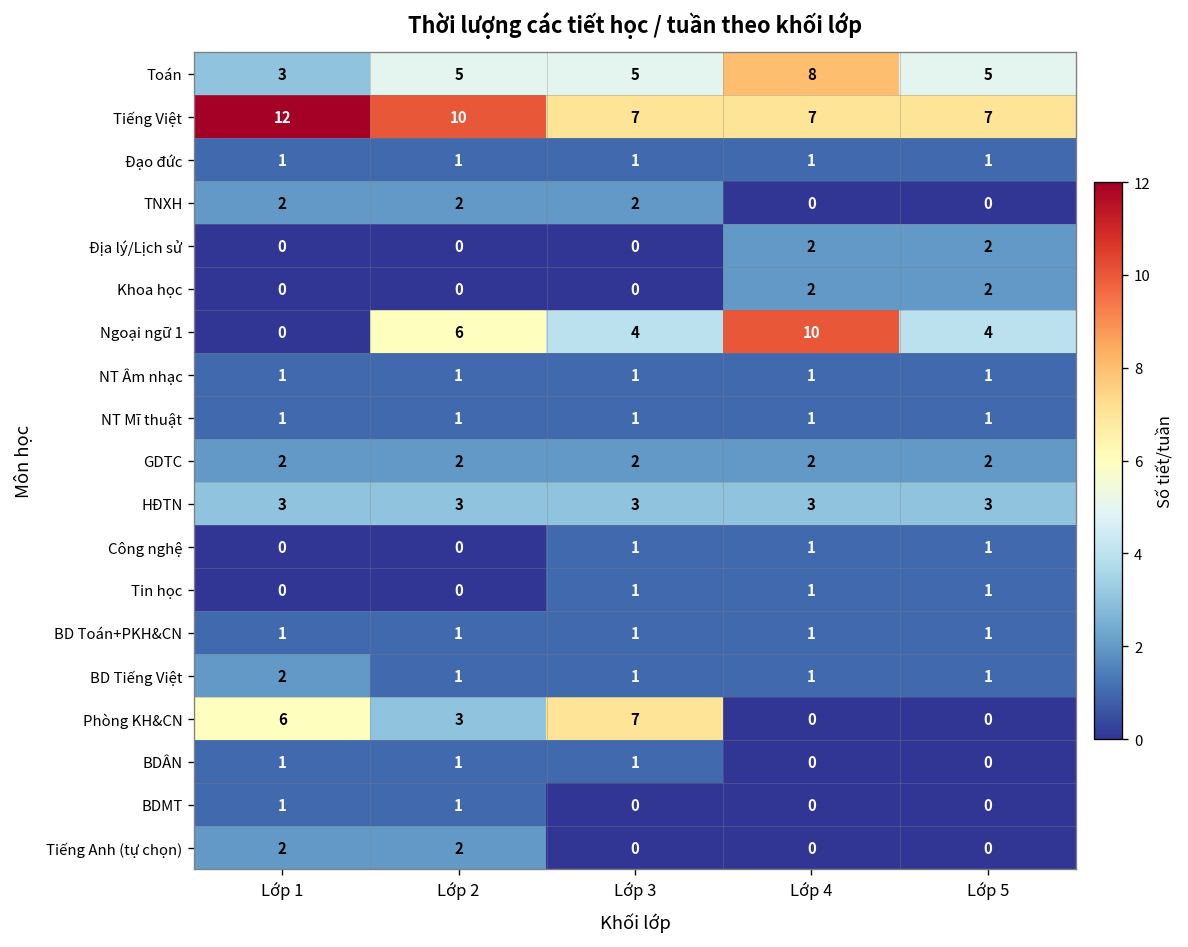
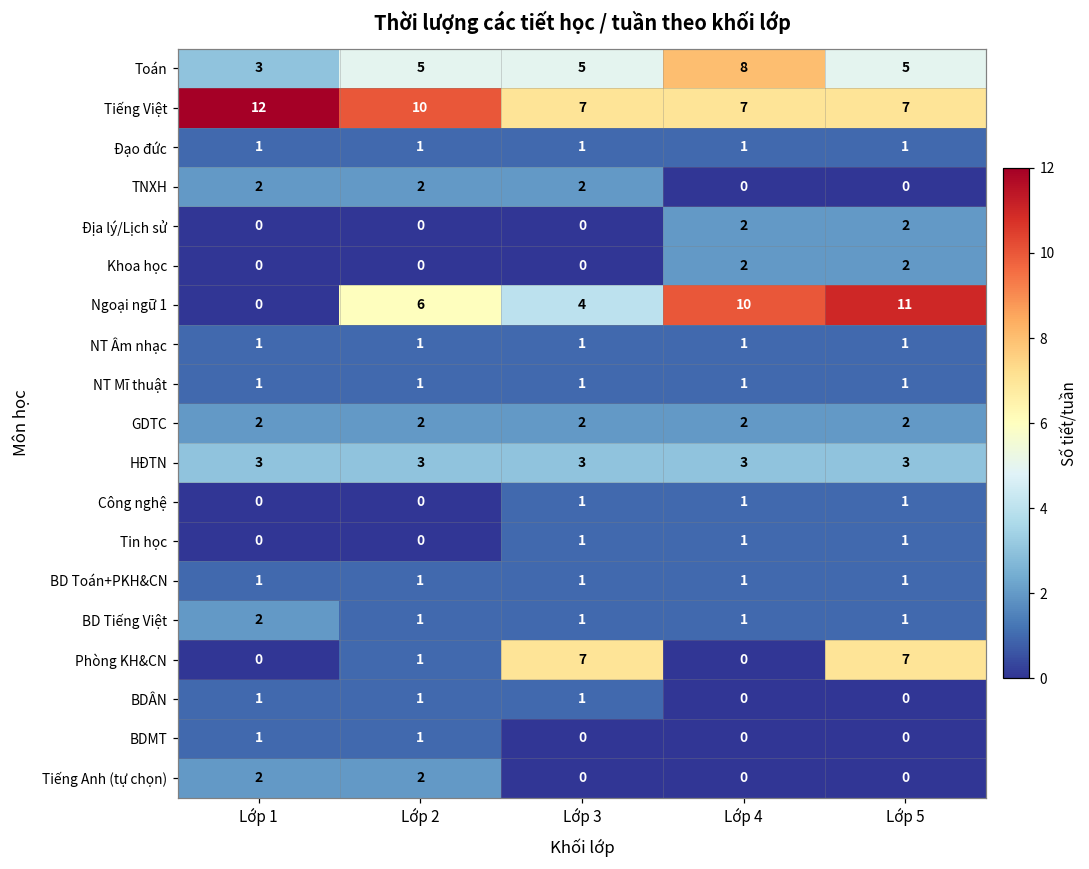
  {
    "Toán": {
      "Lớp 1": 3,
      "Lớp 2": 5,
      "Lớp 3": 5,
      "Lớp 4": 8,
      "Lớp 5": 5
    },
    "Tiếng Việt": {
      "Lớp 1": 12,
      "Lớp 2": 10,
      "Lớp 3": 7,
      "Lớp 4": 7,
      "Lớp 5": 7
    },
    "Đạo đức": {
      "Lớp 1": 1,
      "Lớp 2": 1,
      "Lớp 3": 1,
      "Lớp 4": 1,
      "Lớp 5": 1
    },
    "TNXH": {
      "Lớp 1": 2,
      "Lớp 2": 2,
      "Lớp 3": 2,
      "Lớp 4": 0,
      "Lớp 5": 0
    },
    "Địa lý/Lịch sử": {
      "Lớp 1": 0,
      "Lớp 2": 0,
      "Lớp 3": 0,
      "Lớp 4": 2,
      "Lớp 5": 2
    },
    "Khoa học": {
      "Lớp 1": 0,
      "Lớp 2": 0,
      "Lớp 3": 0,
      "Lớp 4": 2,
      "Lớp 5": 2
    },
    "Ngoại ngữ 1": {
      "Lớp 1": 0,
      "Lớp 2": 6,
      "Lớp 3": 4,
      "Lớp 4": 10,
-     "Lớp 5": 4
+     "Lớp 5": 11
    },
    "NT Âm nhạc": {
      "Lớp 1": 1,
      "Lớp 2": 1,
      "Lớp 3": 1,
      "Lớp 4": 1,
      "Lớp 5": 1
    },
    "NT Mĩ thuật": {
      "Lớp 1": 1,
      "Lớp 2": 1,
      "Lớp 3": 1,
      "Lớp 4": 1,
      "Lớp 5": 1
    },
    "GDTC": {
      "Lớp 1": 2,
      "Lớp 2": 2,
      "Lớp 3": 2,
      "Lớp 4": 2,
      "Lớp 5": 2
    },
    "HĐTN": {
      "Lớp 1": 3,
      "Lớp 2": 3,
      "Lớp 3": 3,
      "Lớp 4": 3,
      "Lớp 5": 3
    },
    "Công nghệ": {
      "Lớp 1": 0,
      "Lớp 2": 0,
      "Lớp 3": 1,
      "Lớp 4": 1,
      "Lớp 5": 1
    },
    "Tin học": {
      "Lớp 1": 0,
      "Lớp 2": 0,
      "Lớp 3": 1,
      "Lớp 4": 1,
      "Lớp 5": 1
    },
    "BD Toán+PKH&CN": {
      "Lớp 1": 1,
      "Lớp 2": 1,
      "Lớp 3": 1,
      "Lớp 4": 1,
      "Lớp 5": 1
    },
    "BD Tiếng Việt": {
      "Lớp 1": 2,
      "Lớp 2": 1,
      "Lớp 3": 1,
      "Lớp 4": 1,
      "Lớp 5": 1
    },
    "Phòng KH&CN": {
-     "Lớp 1": 6,
-     "Lớp 2": 3,
+     "Lớp 1": 0,
+     "Lớp 2": 1,
      "Lớp 3": 7,
      "Lớp 4": 0,
-     "Lớp 5": 0
+     "Lớp 5": 7
    },
    "BDÂN": {
      "Lớp 1": 1,
      "Lớp 2": 1,
      "Lớp 3": 1,
      "Lớp 4": 0,
      "Lớp 5": 0
    },
    "BDMT": {
      "Lớp 1": 1,
      "Lớp 2": 1,
      "Lớp 3": 0,
      "Lớp 4": 0,
      "Lớp 5": 0
    },
    "Tiếng Anh (tự chọn)": {
      "Lớp 1": 2,
      "Lớp 2": 2,
      "Lớp 3": 0,
      "Lớp 4": 0,
      "Lớp 5": 0
    }
  }
